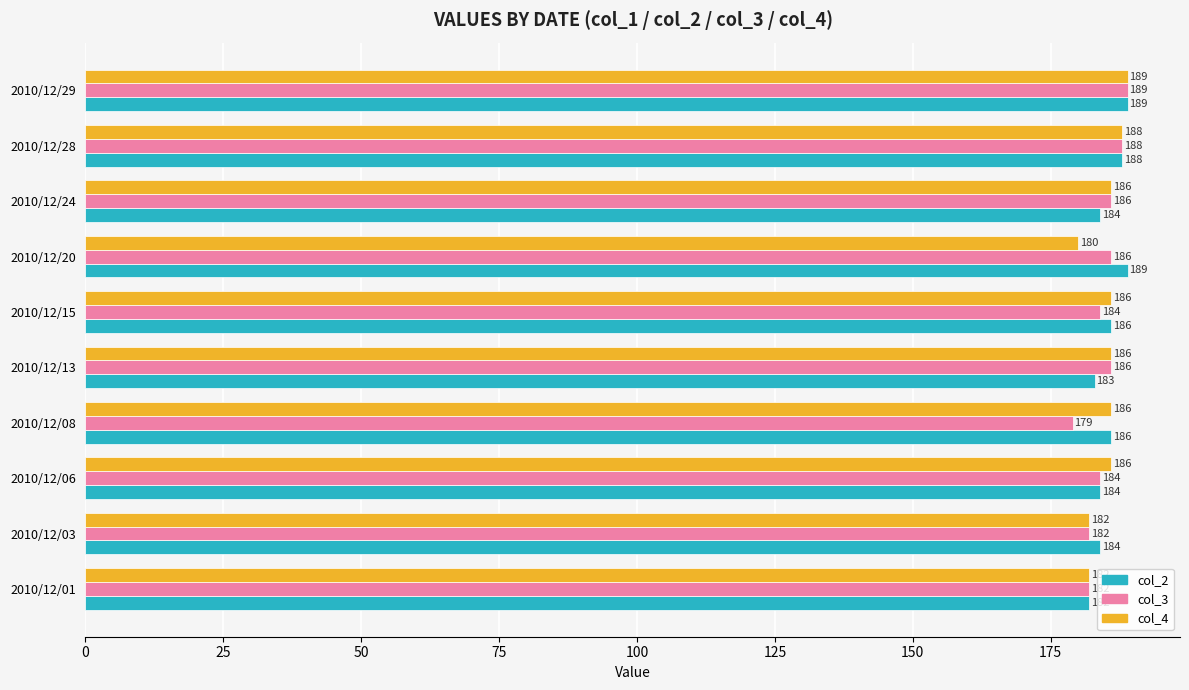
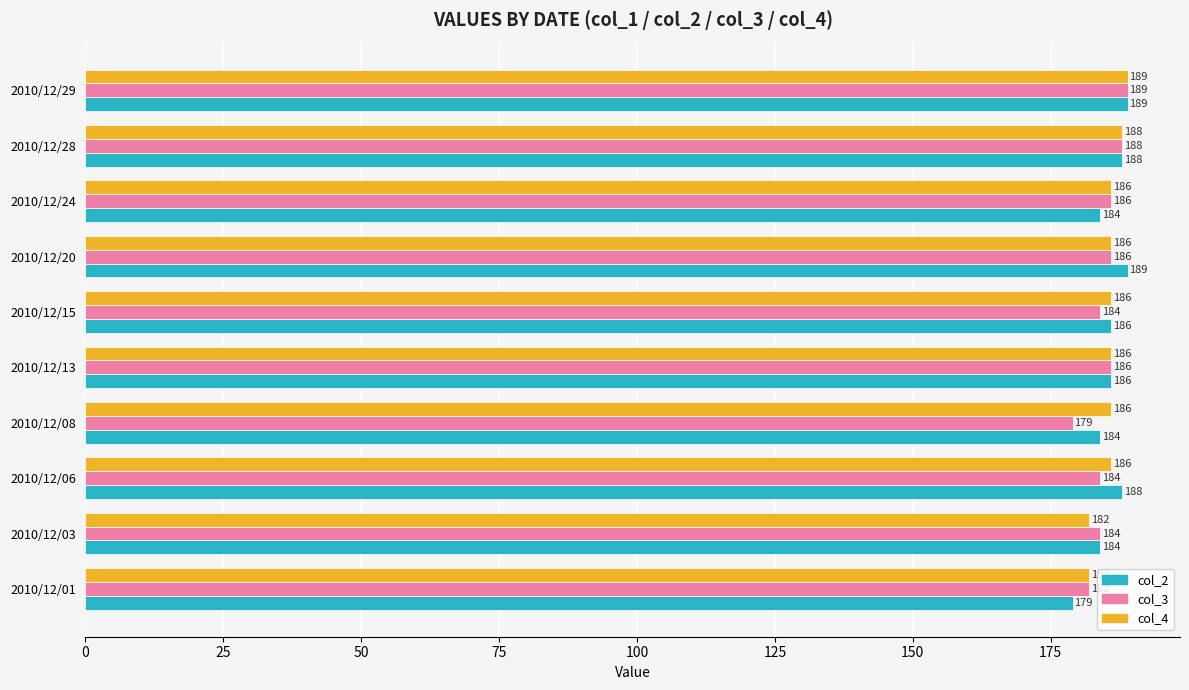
  {
    "col_2": {
      "2010/12/29": 189,
      "2010/12/28": 188,
      "2010/12/24": 184,
      "2010/12/20": 189,
      "2010/12/15": 186,
-     "2010/12/13": 183,
-     "2010/12/08": 186,
-     "2010/12/06": 184,
+     "2010/12/13": 186,
+     "2010/12/08": 184,
+     "2010/12/06": 188,
      "2010/12/03": 184,
-     "2010/12/01": 182
+     "2010/12/01": 179
    },
    "col_3": {
      "2010/12/29": 189,
      "2010/12/28": 188,
      "2010/12/24": 186,
      "2010/12/20": 186,
      "2010/12/15": 184,
      "2010/12/13": 186,
      "2010/12/08": 179,
      "2010/12/06": 184,
-     "2010/12/03": 182
+     "2010/12/03": 184
    },
    "col_4": {
      "2010/12/29": 189,
      "2010/12/28": 188,
      "2010/12/24": 186,
-     "2010/12/20": 180,
+     "2010/12/20": 186,
      "2010/12/15": 186,
      "2010/12/13": 186,
      "2010/12/08": 186,
      "2010/12/06": 186,
      "2010/12/03": 182
    }
  }
